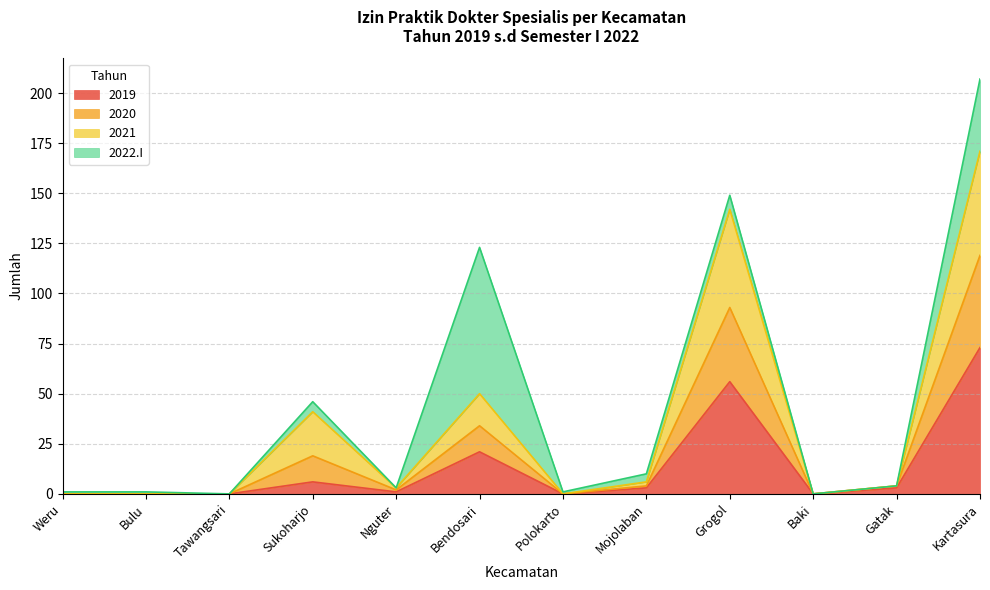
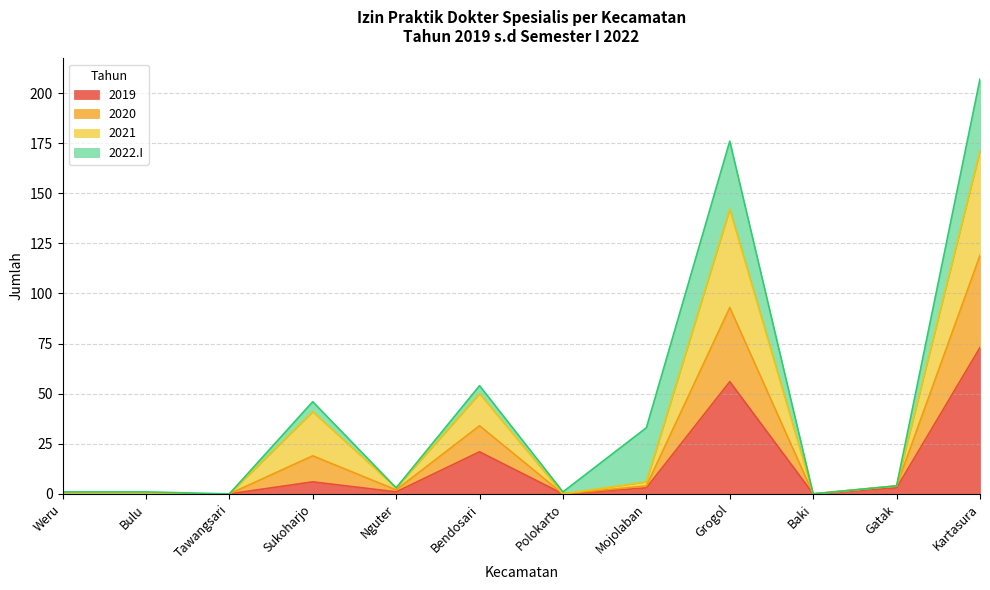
  {
    "2019": {
      "Sukoharjo": 6,
      "Bendosari": 21,
      "Grogol": 56,
      "Kartasura": 73
    },
    "2022.I": {
      "Sukoharjo": 5,
-     "Bendosari": 73,
-     "Mojolaban": 4,
-     "Grogol": 7,
+     "Bendosari": 4,
+     "Mojolaban": 27,
+     "Grogol": 34,
      "Kartasura": 36
    }
  }
